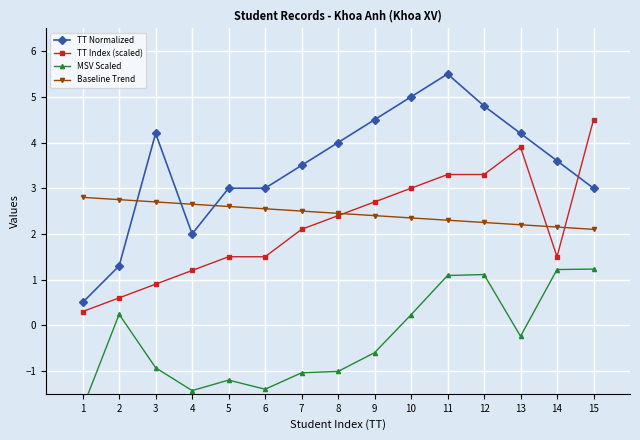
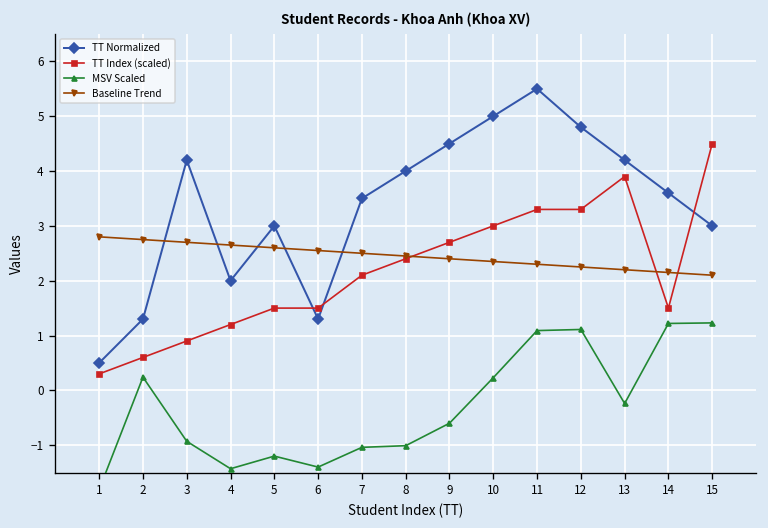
  {
    "TT Normalized": {
      "1": 0.5,
      "2": 1.3,
      "3": 4.2,
      "4": 2.0,
      "5": 3.0,
-     "6": 3.0,
+     "6": 1.3,
      "7": 3.5,
      "8": 4.0,
      "9": 4.5,
      "10": 5.0,
      "11": 5.5,
      "12": 4.8,
      "13": 4.2,
      "14": 3.6,
      "15": 3.0
    },
    "TT Index (scaled)": {
      "1": 0.3,
      "2": 0.6,
      "3": 0.9,
      "4": 1.2,
      "5": 1.5,
      "6": 1.5,
      "7": 2.1,
      "9": 2.7,
      "10": 3.0,
      "11": 3.3,
      "12": 3.3,
      "13": 3.9,
      "14": 1.5,
      "15": 4.5
    },
    "MSV Scaled": {
      "2": 0.2,
      "3": -0.9,
      "4": -1.4,
      "5": -1.2,
      "6": -1.4,
      "7": -1.0,
      "8": -1.0,
      "9": -0.6,
      "10": 0.2,
      "11": 1.1,
      "12": 1.1,
      "13": -0.2,
      "14": 1.2,
      "15": 1.2
    },
    "Baseline Trend": {
      "1": 2.8,
      "2": 2.8,
      "3": 2.7,
      "4": 2.7,
      "5": 2.6,
      "6": 2.6,
      "7": 2.5,
      "9": 2.4,
      "10": 2.3,
      "11": 2.3,
      "12": 2.3,
      "13": 2.2,
      "14": 2.2,
      "15": 2.1
    }
  }
